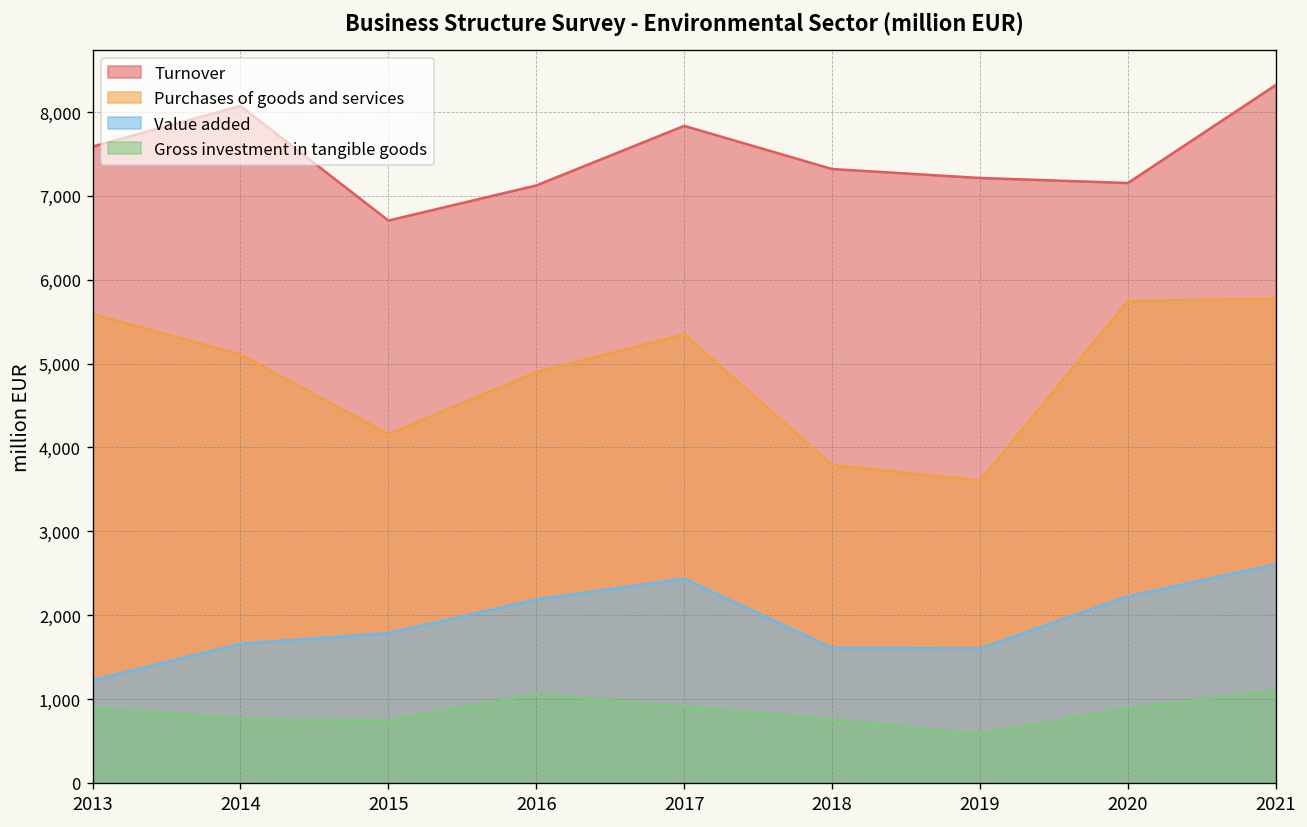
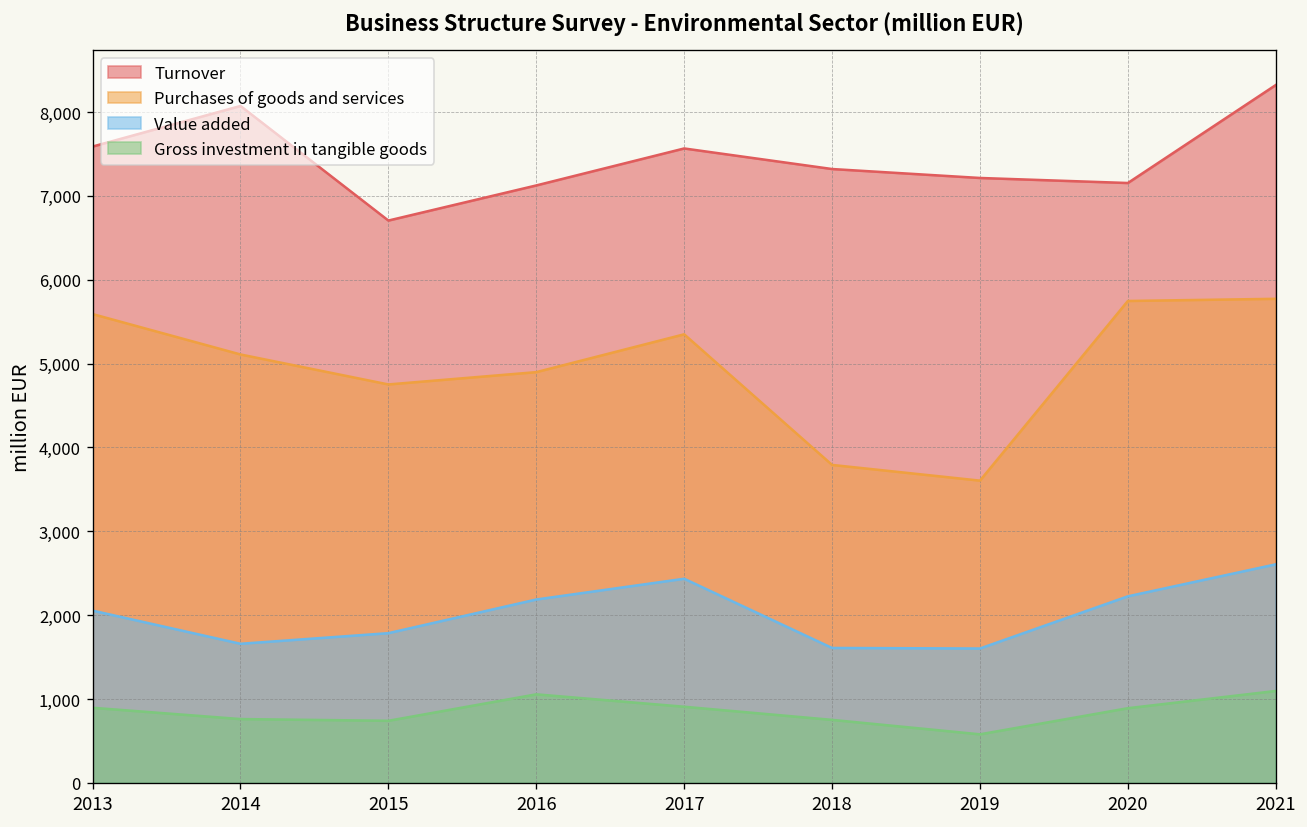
  {
    "Turnover": {
      "2013": "7,600",
      "2015": "6,700",
      "2016": "7,100",
-     "2017": "7,800",
+     "2017": "7,600",
      "2018": "7,300",
      "2019": "7,200",
      "2020": "7,200",
      "2021": "8,300"
    },
    "Purchases of goods and services": {
      "2013": "5,600",
      "2014": "5,100",
-     "2015": "4,200",
+     "2015": "4,800",
      "2016": "4,900",
      "2017": "5,300",
      "2018": "3,800",
      "2019": "3,600",
      "2020": "5,700",
      "2021": "5,800"
    },
    "Value added": {
-     "2013": "1,200",
+     "2013": "2,100",
      "2014": "1,700",
      "2015": "1,800",
      "2016": "2,200",
      "2017": "2,400",
      "2018": "1,600",
      "2019": "1,600",
      "2020": "2,200",
      "2021": "2,600"
    },
    "Gross investment in tangible goods": {
      "2013": "900",
      "2014": "800",
      "2015": "700",
      "2016": "1,100",
      "2017": "900",
      "2018": "800",
      "2019": "600",
      "2020": "900",
      "2021": "1,100"
    }
  }
